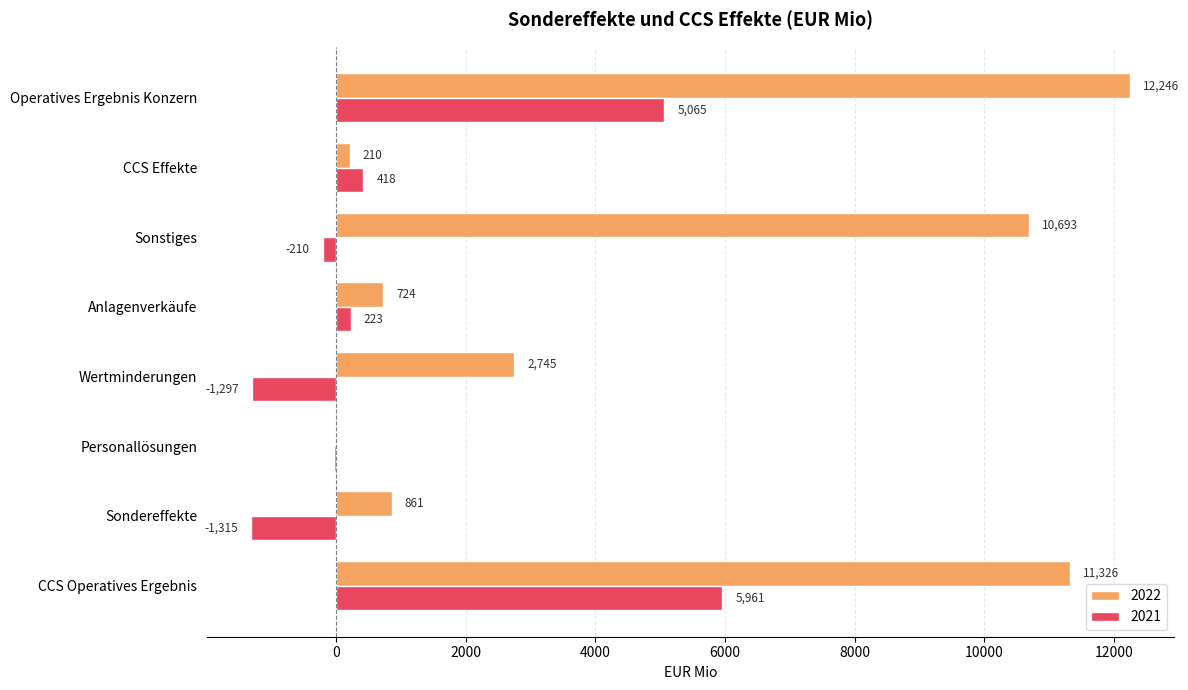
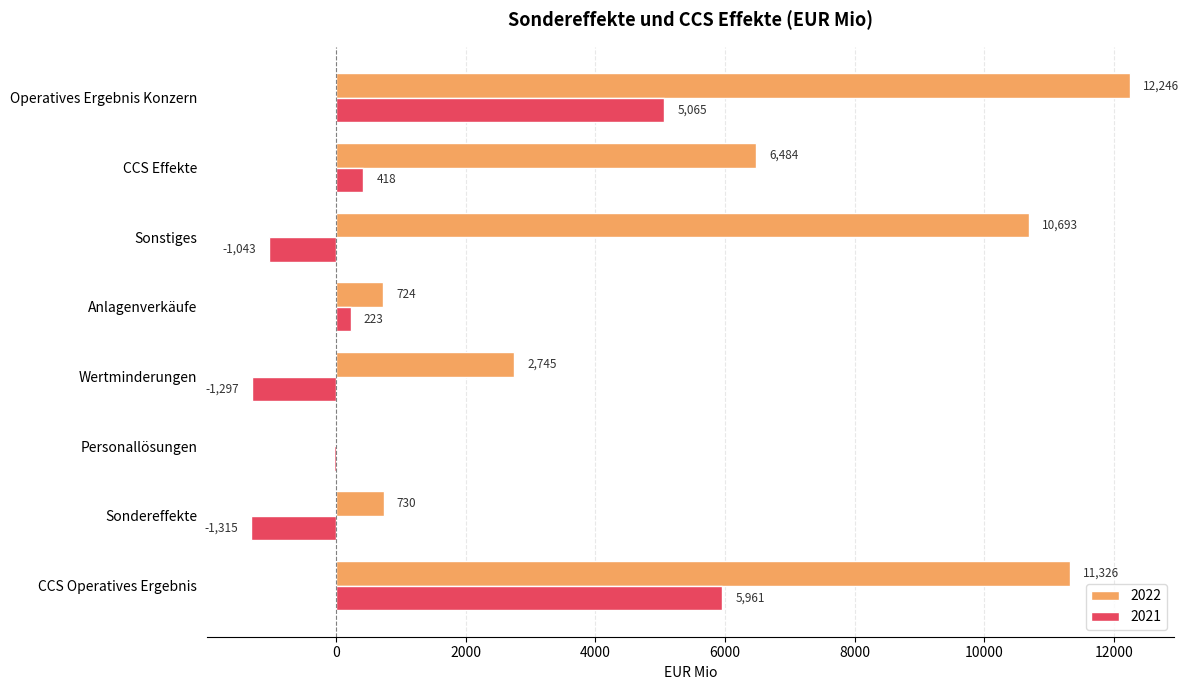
  {
    "2022": {
      "Operatives Ergebnis Konzern": "12,246",
-     "CCS Effekte": "210",
+     "CCS Effekte": "6,484",
      "Sonstiges": "10,693",
      "Anlagenverkäufe": "724",
      "Wertminderungen": "2,745",
-     "Sondereffekte": "861",
+     "Sondereffekte": "730",
      "CCS Operatives Ergebnis": "11,326"
    },
    "2021": {
      "Operatives Ergebnis Konzern": "5,065",
      "CCS Effekte": "418",
-     "Sonstiges": "-210",
+     "Sonstiges": "-1,043",
      "Anlagenverkäufe": "223",
      "Wertminderungen": "-1,297",
      "Sondereffekte": "-1,315",
      "CCS Operatives Ergebnis": "5,961"
    }
  }
